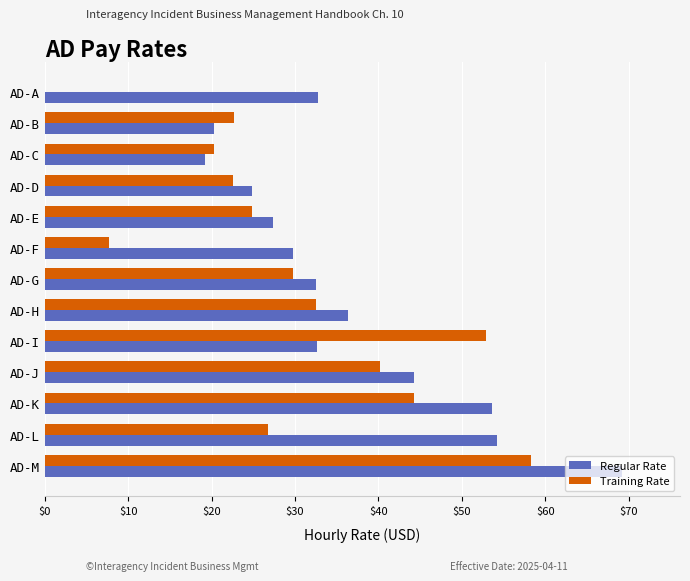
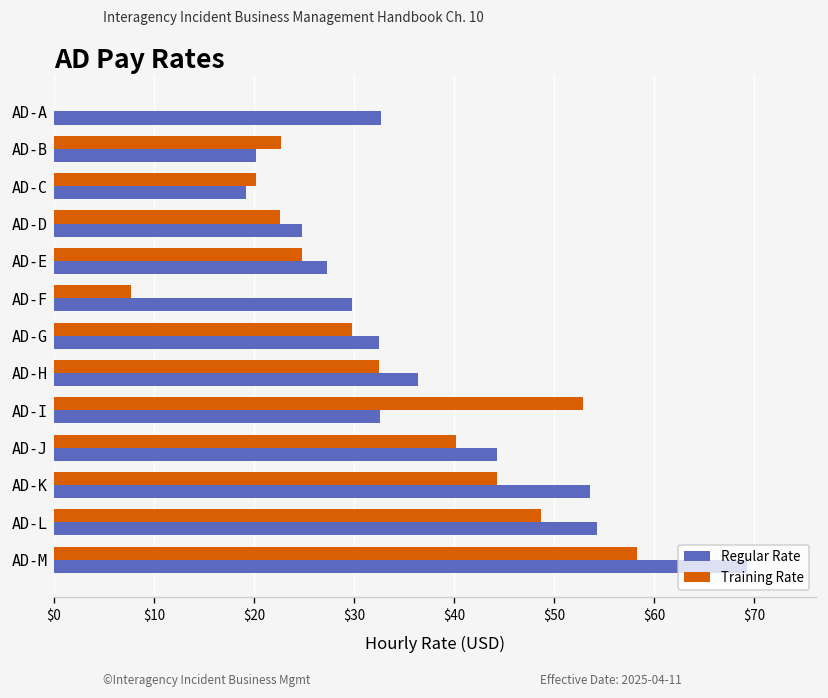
  {
    "Regular Rate": {
      "AD-A": "$33",
      "AD-B": "$20",
      "AD-C": "$19",
      "AD-D": "$25",
      "AD-E": "$27",
      "AD-F": "$30",
      "AD-G": "$32",
      "AD-H": "$36",
      "AD-I": "$33",
      "AD-J": "$44",
      "AD-K": "$54",
      "AD-L": "$54"
    },
    "Training Rate": {
      "AD-A": "$0",
      "AD-B": "$23",
      "AD-C": "$20",
      "AD-D": "$23",
      "AD-E": "$25",
      "AD-F": "$8",
      "AD-G": "$30",
      "AD-H": "$32",
      "AD-I": "$53",
      "AD-J": "$40",
      "AD-K": "$44",
-     "AD-L": "$27",
+     "AD-L": "$49",
      "AD-M": "$58"
    }
  }
